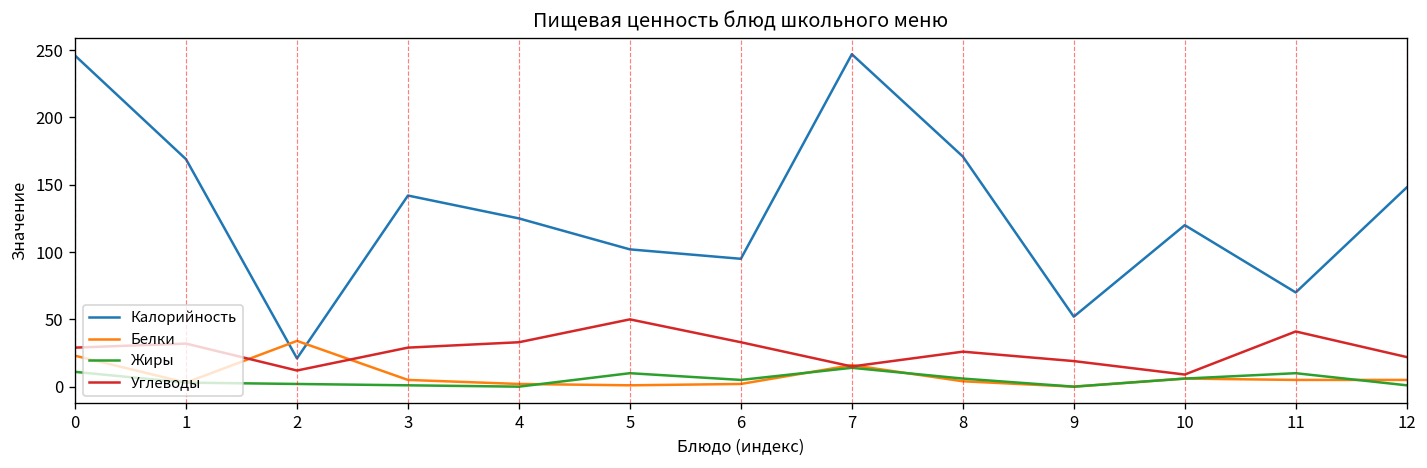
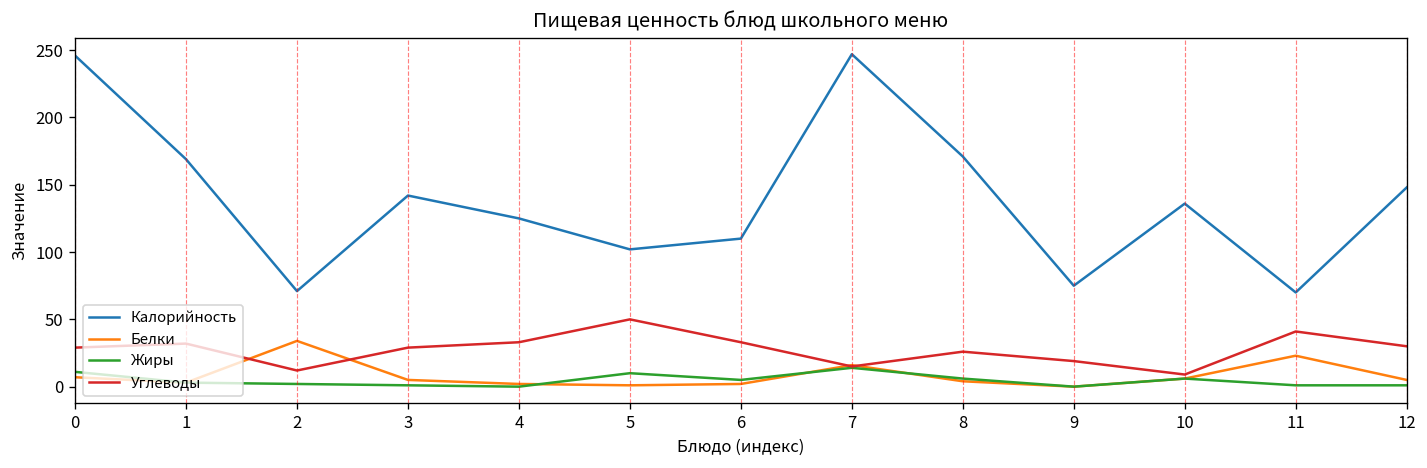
  {
    "Калорийность": {
      "0": 246,
      "1": 169,
-     "2": 21,
+     "2": 71,
      "3": 142,
      "4": 125,
      "5": 102,
-     "6": 95,
+     "6": 110,
      "7": 247,
      "8": 171,
-     "9": 52,
-     "10": 120,
+     "9": 75,
+     "10": 136,
      "11": 70,
      "12": 148
    },
    "Белки": {
-     "0": 23,
+     "0": 7,
      "2": 34,
      "3": 5,
      "5": 1,
      "6": 2,
-     "11": 5,
+     "11": 23,
      "12": 5
    },
    "Жиры": {
      "0": 11,
      "2": 2,
      "3": 1,
      "5": 10,
      "6": 5,
-     "11": 10,
+     "11": 1,
      "12": 1
    },
    "Углеводы": {
      "0": 29,
      "2": 12,
      "3": 29,
      "4": 33,
      "5": 50,
      "6": 33,
      "8": 26,
      "9": 19,
      "10": 9,
      "11": 41,
-     "12": 22
+     "12": 30
    }
  }
